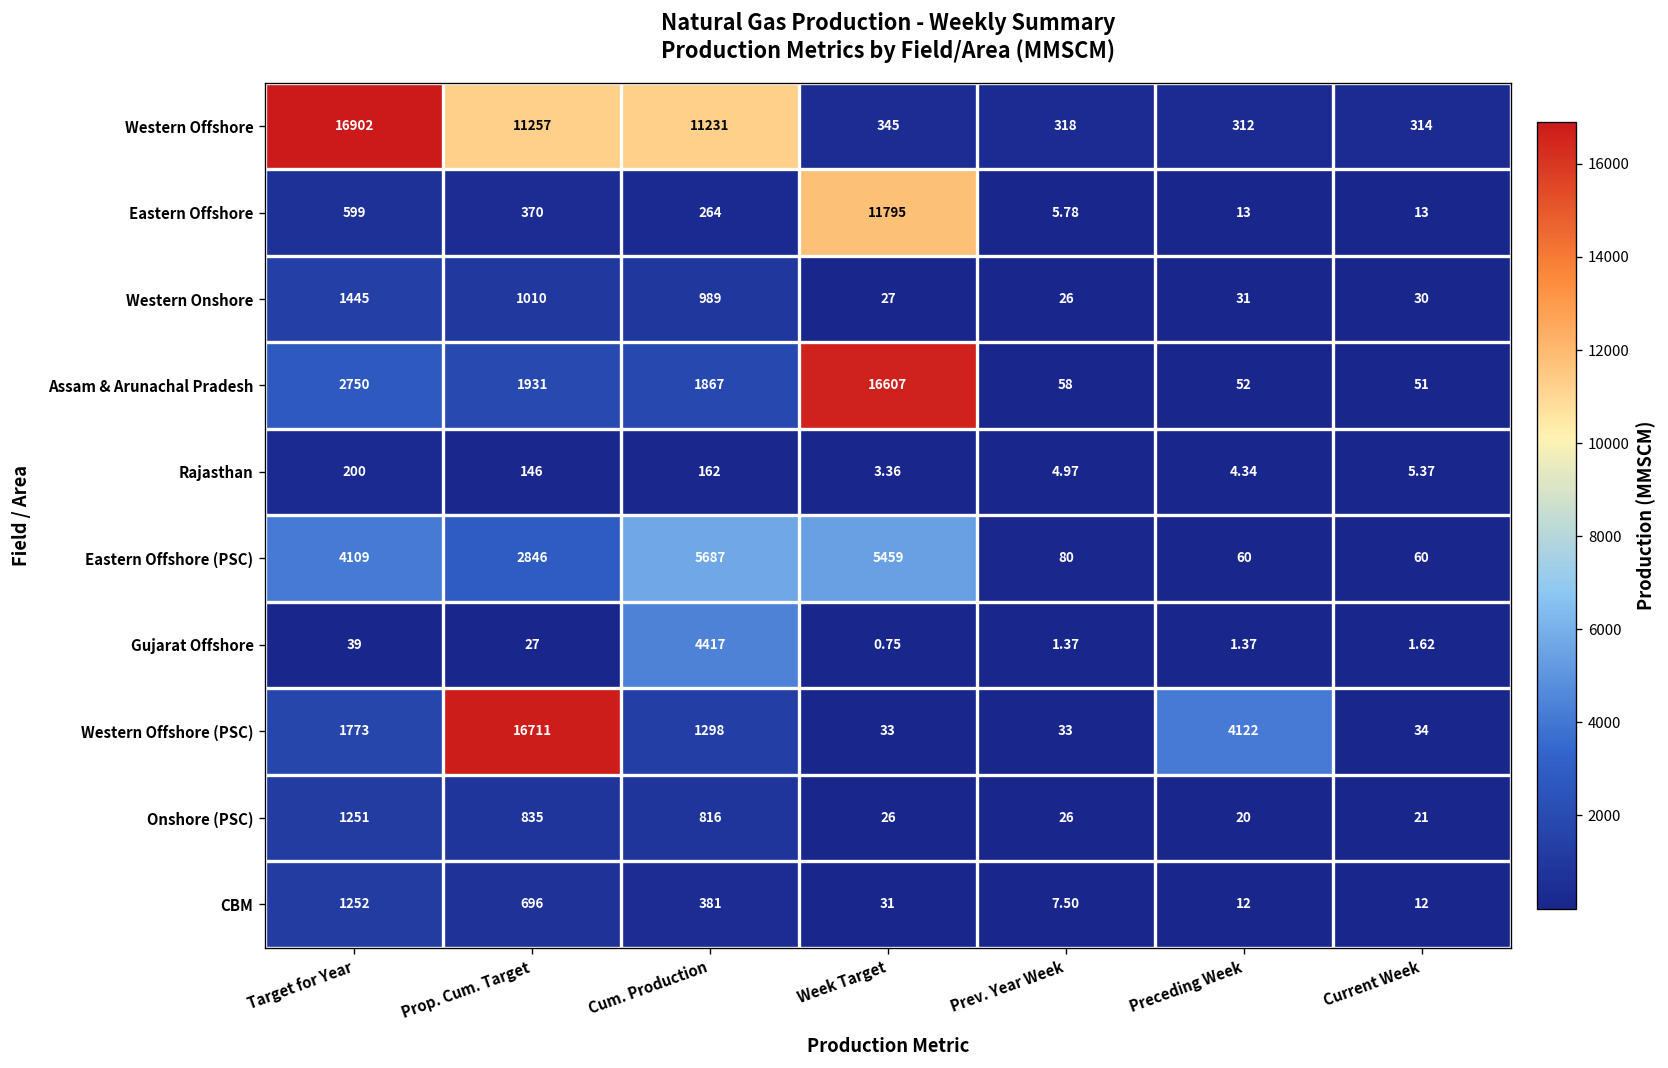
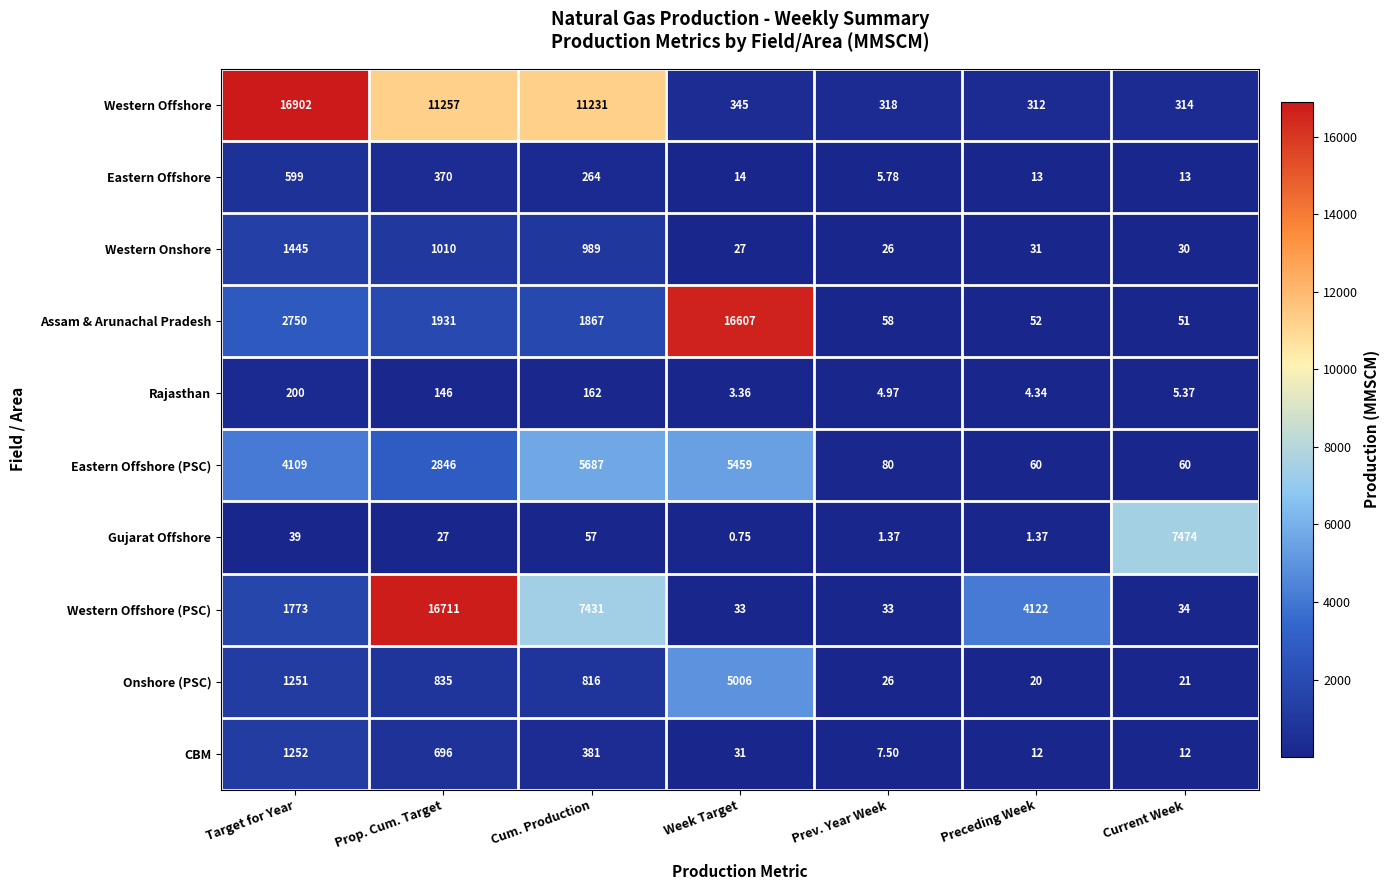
  {
    "Western Offshore": {
      "Target for Year": 16902,
      "Prop. Cum. Target": 11257,
      "Cum. Production": 11231,
      "Week Target": 345,
      "Prev. Year Week": 318,
      "Preceding Week": 312,
      "Current Week": 314
    },
    "Eastern Offshore": {
      "Target for Year": 599,
      "Prop. Cum. Target": 370,
      "Cum. Production": 264,
-     "Week Target": 11795,
+     "Week Target": 14,
      "Prev. Year Week": 5.78,
      "Preceding Week": 13,
      "Current Week": 13
    },
    "Western Onshore": {
      "Target for Year": 1445,
      "Prop. Cum. Target": 1010,
      "Cum. Production": 989,
      "Week Target": 27,
      "Prev. Year Week": 26,
      "Preceding Week": 31,
      "Current Week": 30
    },
    "Assam & Arunachal Pradesh": {
      "Target for Year": 2750,
      "Prop. Cum. Target": 1931,
      "Cum. Production": 1867,
      "Week Target": 16607,
      "Prev. Year Week": 58,
      "Preceding Week": 52,
      "Current Week": 51
    },
    "Rajasthan": {
      "Target for Year": 200,
      "Prop. Cum. Target": 146,
      "Cum. Production": 162,
      "Week Target": 3.36,
      "Prev. Year Week": 4.97,
      "Preceding Week": 4.34,
      "Current Week": 5.37
    },
    "Eastern Offshore (PSC)": {
      "Target for Year": 4109,
      "Prop. Cum. Target": 2846,
      "Cum. Production": 5687,
      "Week Target": 5459,
      "Prev. Year Week": 80,
      "Preceding Week": 60,
      "Current Week": 60
    },
    "Gujarat Offshore": {
      "Target for Year": 39,
      "Prop. Cum. Target": 27,
-     "Cum. Production": 4417,
+     "Cum. Production": 57,
      "Week Target": 0.75,
      "Prev. Year Week": 1.37,
      "Preceding Week": 1.37,
-     "Current Week": 1.62
+     "Current Week": 7474
    },
    "Western Offshore (PSC)": {
      "Target for Year": 1773,
      "Prop. Cum. Target": 16711,
-     "Cum. Production": 1298,
+     "Cum. Production": 7431,
      "Week Target": 33,
      "Prev. Year Week": 33,
      "Preceding Week": 4122,
      "Current Week": 34
    },
    "Onshore (PSC)": {
      "Target for Year": 1251,
      "Prop. Cum. Target": 835,
      "Cum. Production": 816,
-     "Week Target": 26,
+     "Week Target": 5006,
      "Prev. Year Week": 26,
      "Preceding Week": 20,
      "Current Week": 21
    },
    "CBM": {
      "Target for Year": 1252,
      "Prop. Cum. Target": 696,
      "Cum. Production": 381,
      "Week Target": 31,
      "Prev. Year Week": 7.50,
      "Preceding Week": 12,
      "Current Week": 12
    }
  }
